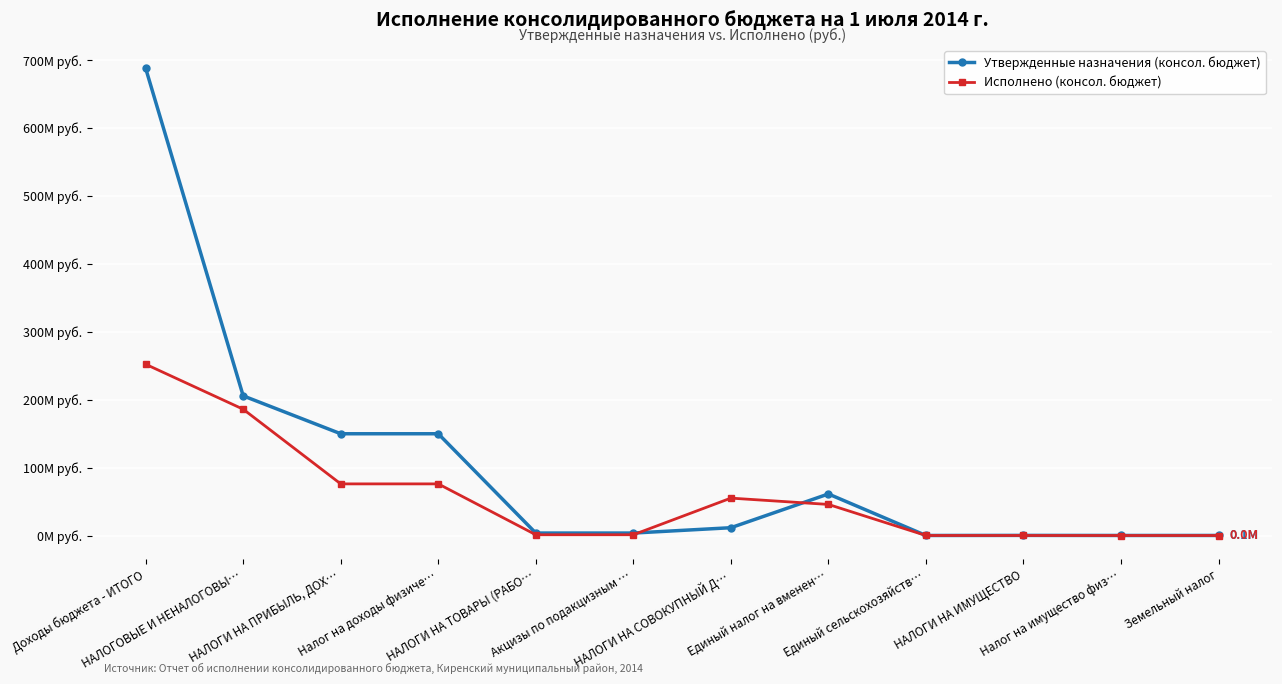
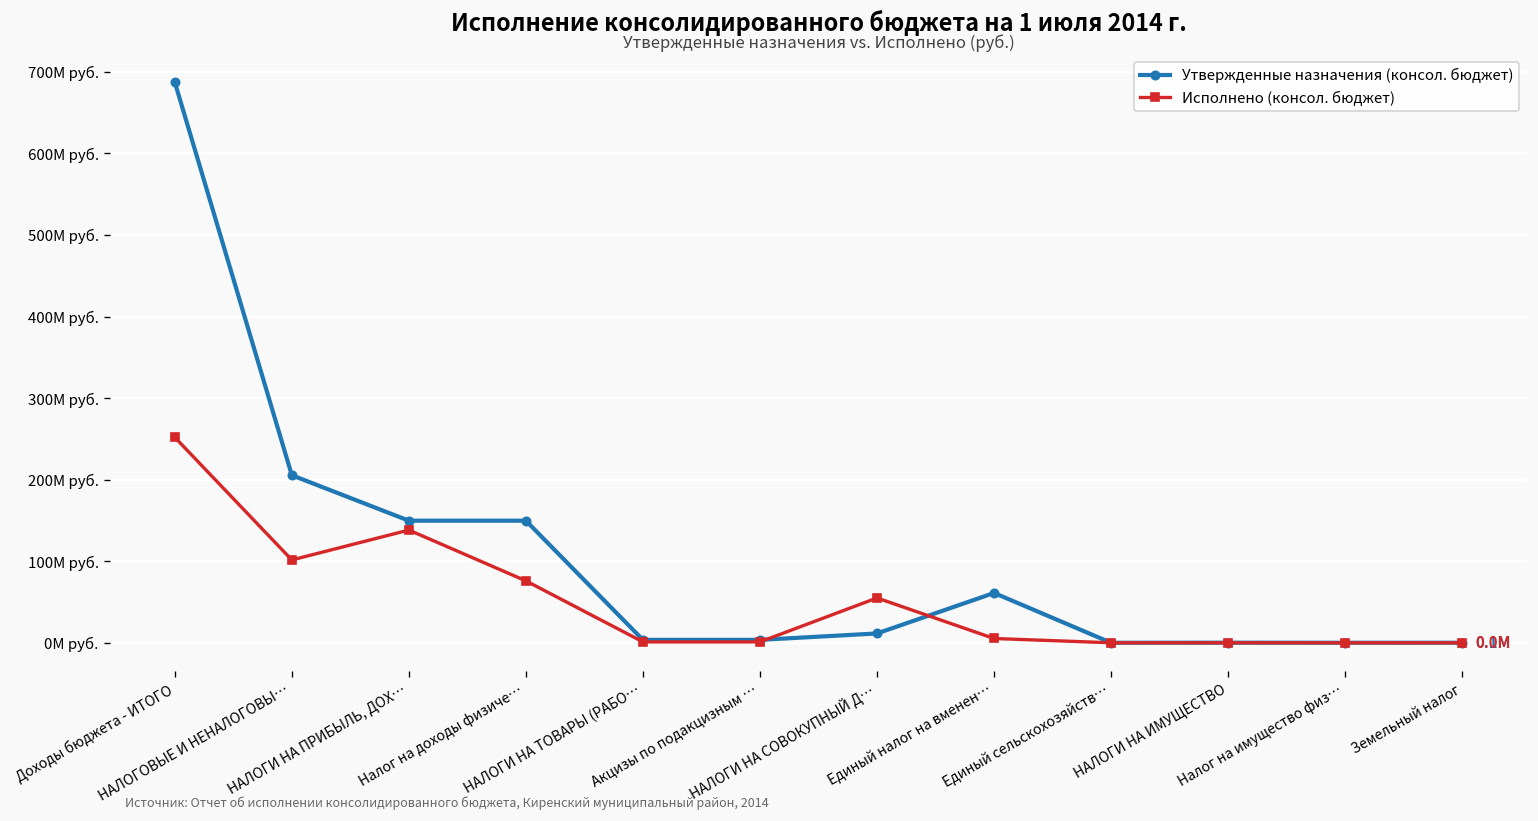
  {
    "Утвержденные назначения (консол. бюджет)": {
      "Доходы бюджета - ИТОГО": "690M руб.",
      "НАЛОГОВЫЕ И НЕНАЛОГОВЫ…": "210M руб.",
      "НАЛОГИ НА ПРИБЫЛЬ, ДОХ…": "150M руб.",
      "Налог на доходы физиче…": "150M руб.",
      "НАЛОГИ НА СОВОКУПНЫЙ Д…": "10M руб.",
      "Единый налог на вменен…": "60M руб."
    },
    "Исполнено (консол. бюджет)": {
      "Доходы бюджета - ИТОГО": "250M руб.",
-     "НАЛОГОВЫЕ И НЕНАЛОГОВЫ…": "190M руб.",
-     "НАЛОГИ НА ПРИБЫЛЬ, ДОХ…": "80M руб.",
+     "НАЛОГОВЫЕ И НЕНАЛОГОВЫ…": "100M руб.",
+     "НАЛОГИ НА ПРИБЫЛЬ, ДОХ…": "140M руб.",
      "Налог на доходы физиче…": "80M руб.",
      "НАЛОГИ НА СОВОКУПНЫЙ Д…": "60M руб.",
-     "Единый налог на вменен…": "50M руб."
+     "Единый налог на вменен…": "10M руб."
    }
  }
